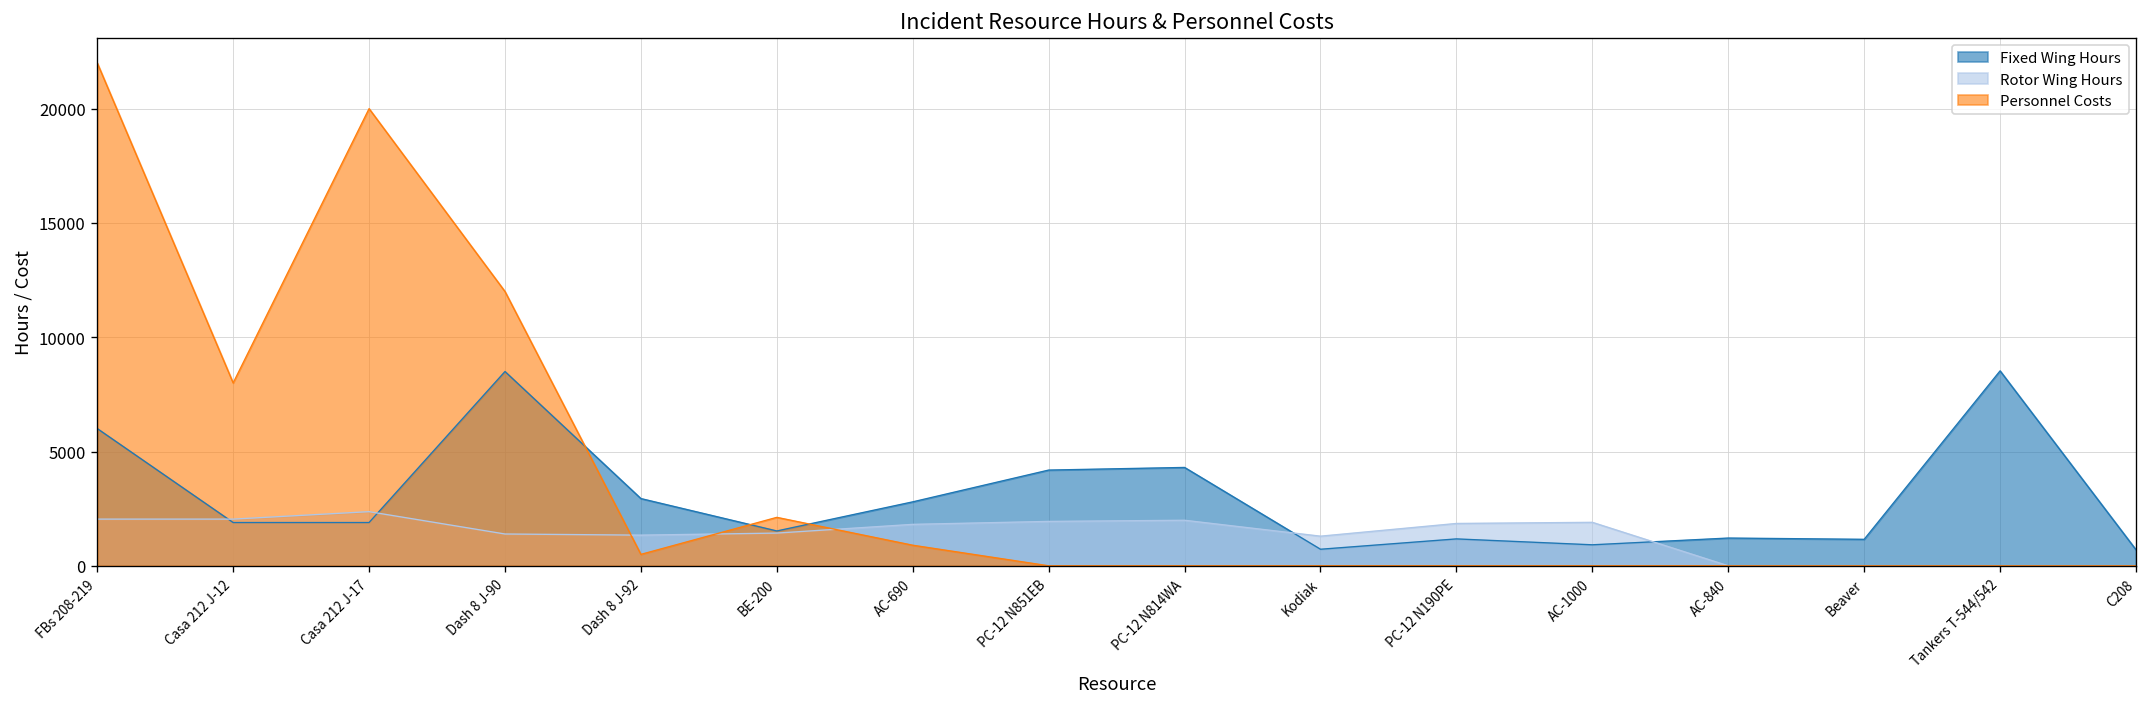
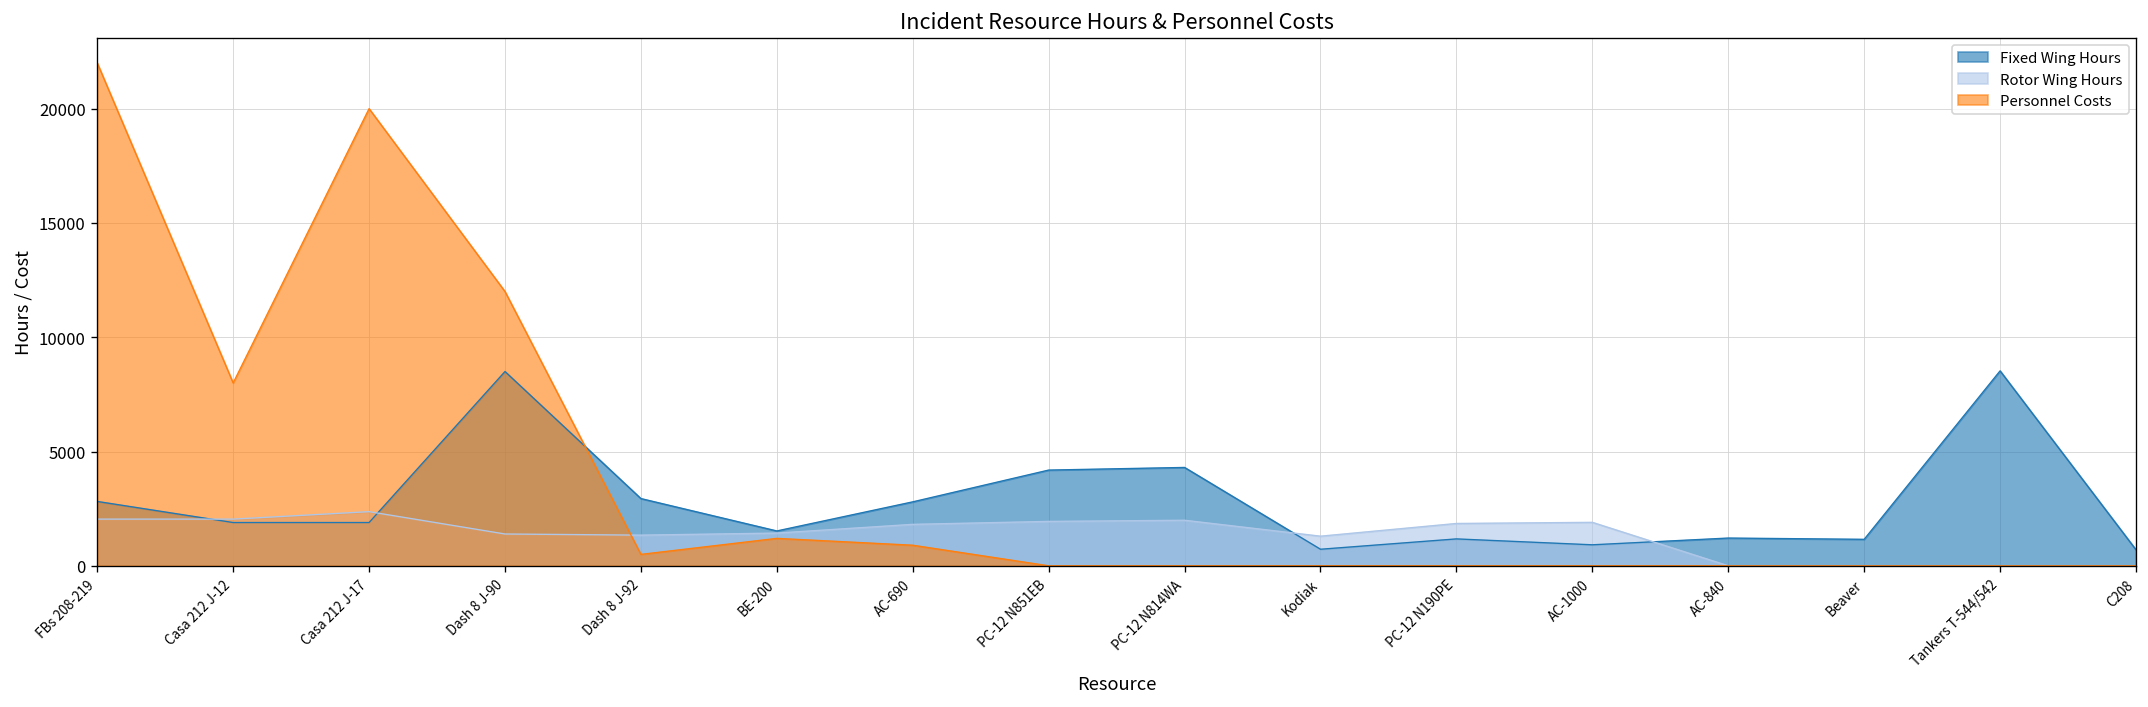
  {
    "Fixed Wing Hours": {
-     "FBs 208-219": 6000,
+     "FBs 208-219": 2800,
      "Casa 212 J-12": 1900,
      "Casa 212 J-17": 1900,
      "Dash 8 J-90": 8500,
      "Dash 8 J-92": 2900,
      "AC-690": 2800,
      "PC-12 N851EB": 4200,
      "PC-12 N814WA": 4300,
      "Kodiak": 700,
      "PC-12 N190PE": 1200,
      "AC-1000": 900,
      "AC-840": 1200,
      "Beaver": 1200,
      "Tankers T-544/542": 8500,
      "C208": 700
    },
    "Rotor Wing Hours": {
      "FBs 208-219": 2000,
      "Casa 212 J-12": 2000,
      "Casa 212 J-17": 2400,
      "Dash 8 J-90": 1400,
      "Dash 8 J-92": 1300,
      "AC-690": 1800,
      "PC-12 N851EB": 1900,
      "PC-12 N814WA": 2000,
      "Kodiak": 1300,
      "PC-12 N190PE": 1900,
      "AC-1000": 1900
    },
    "Personnel Costs": {
      "FBs 208-219": 22000,
      "Casa 212 J-12": 8000,
      "Casa 212 J-17": 20000,
      "Dash 8 J-90": 12000,
      "Dash 8 J-92": 500,
-     "BE-200": 2100,
+     "BE-200": 1200,
      "AC-690": 900,
      "PC-12 N851EB": 0,
      "PC-12 N814WA": 0,
      "Kodiak": 0,
      "PC-12 N190PE": 0,
      "AC-1000": 0
    }
  }
